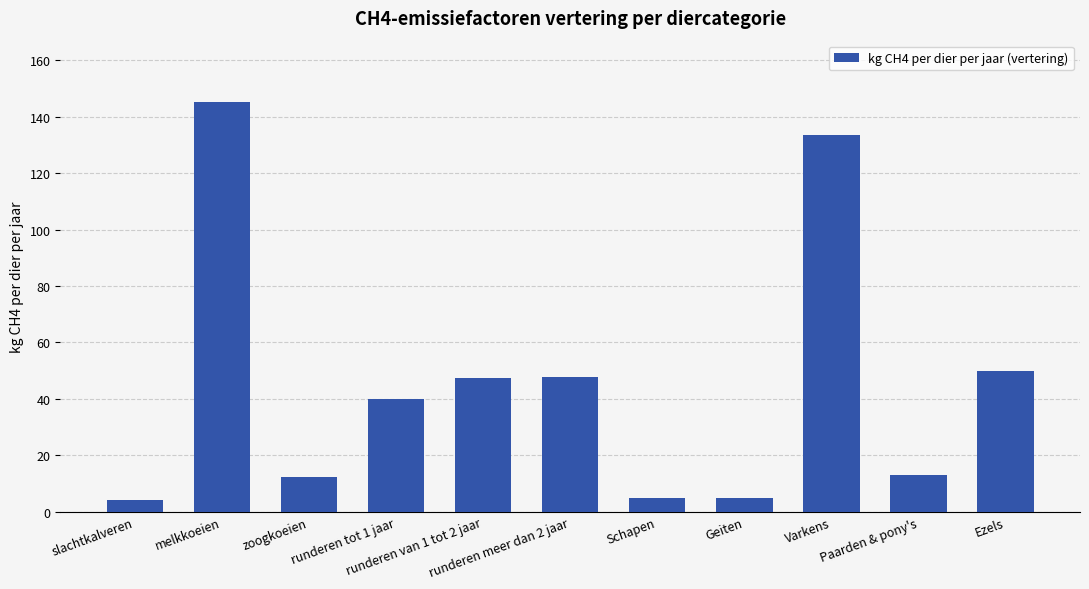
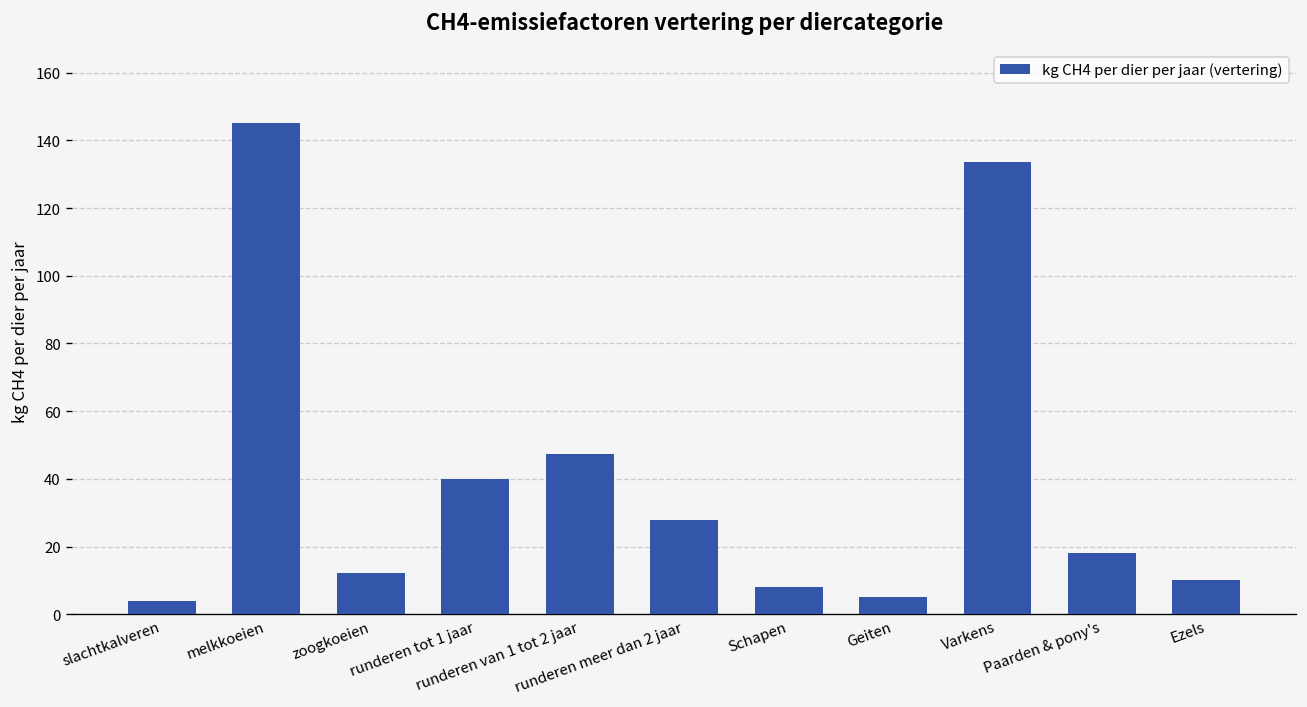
  {
    "slachtkalveren": 4,
    "melkkoeien": 145,
    "zoogkoeien": 12,
    "runderen tot 1 jaar": 40,
    "runderen van 1 tot 2 jaar": 47,
-   "runderen meer dan 2 jaar": 48,
-   "Schapen": 5,
+   "runderen meer dan 2 jaar": 28,
+   "Schapen": 8,
    "Geiten": 5,
    "Varkens": 134,
-   "Paarden & pony's": 13,
-   "Ezels": 50
+   "Paarden & pony's": 18,
+   "Ezels": 10
  }
